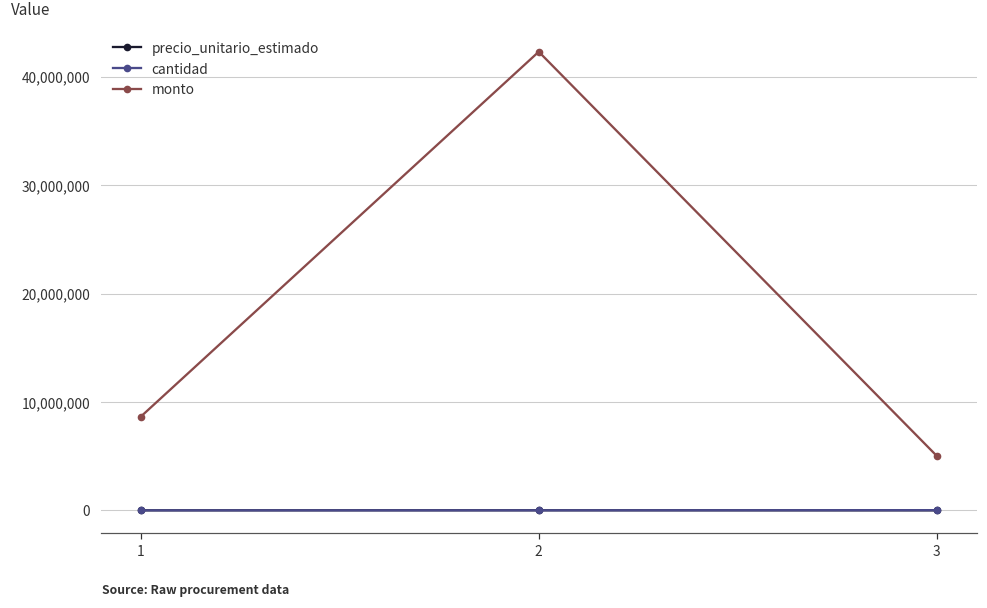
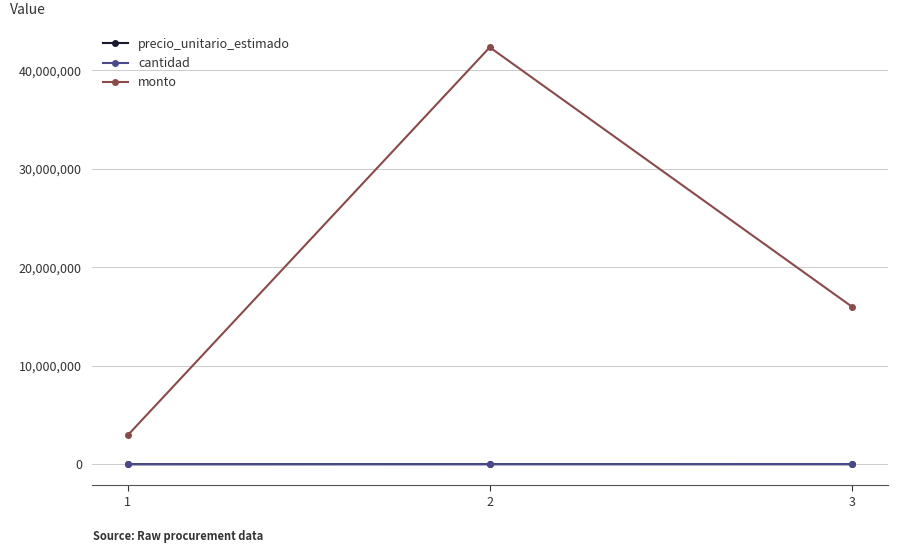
  {
    "cantidad": {
      "1": "0",
      "2": "0",
      "3": "0"
    },
    "monto": {
-     "1": "9,000,000",
+     "1": "3,000,000",
      "2": "42,000,000",
-     "3": "5,000,000"
+     "3": "16,000,000"
    }
  }
